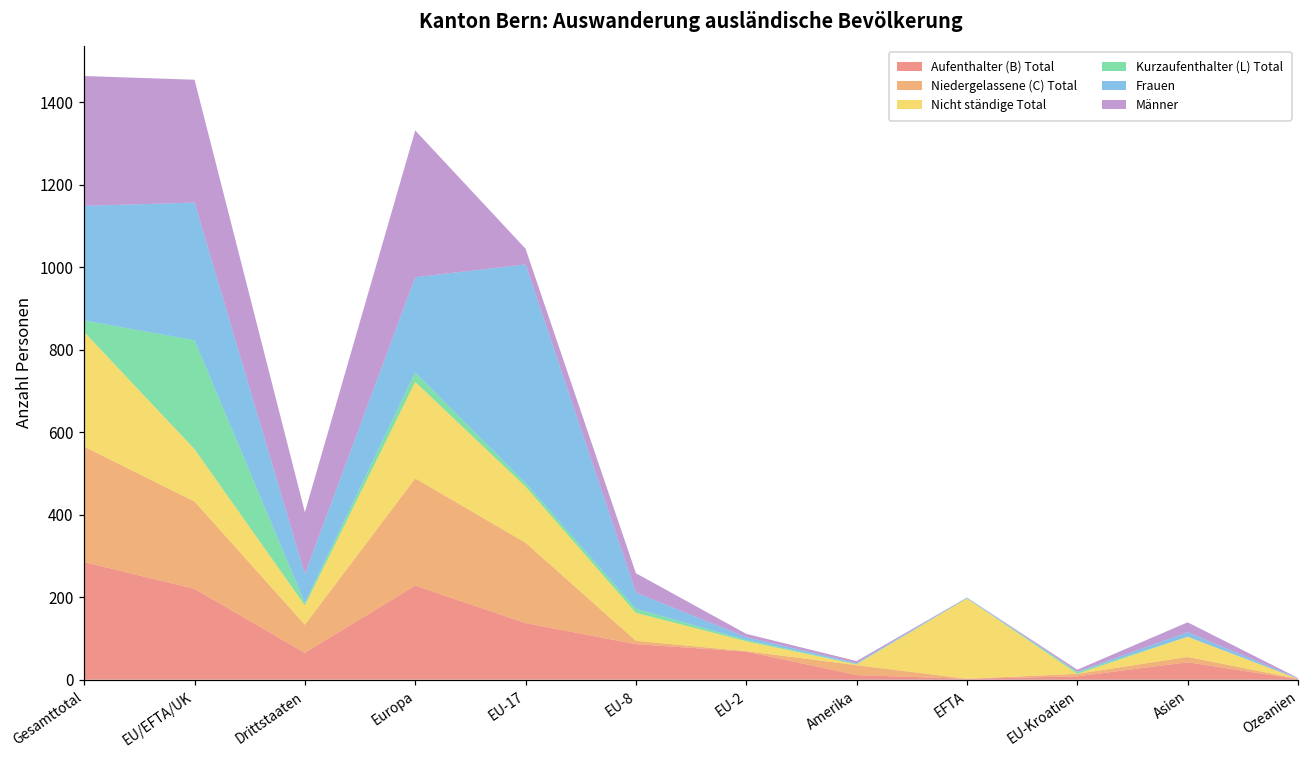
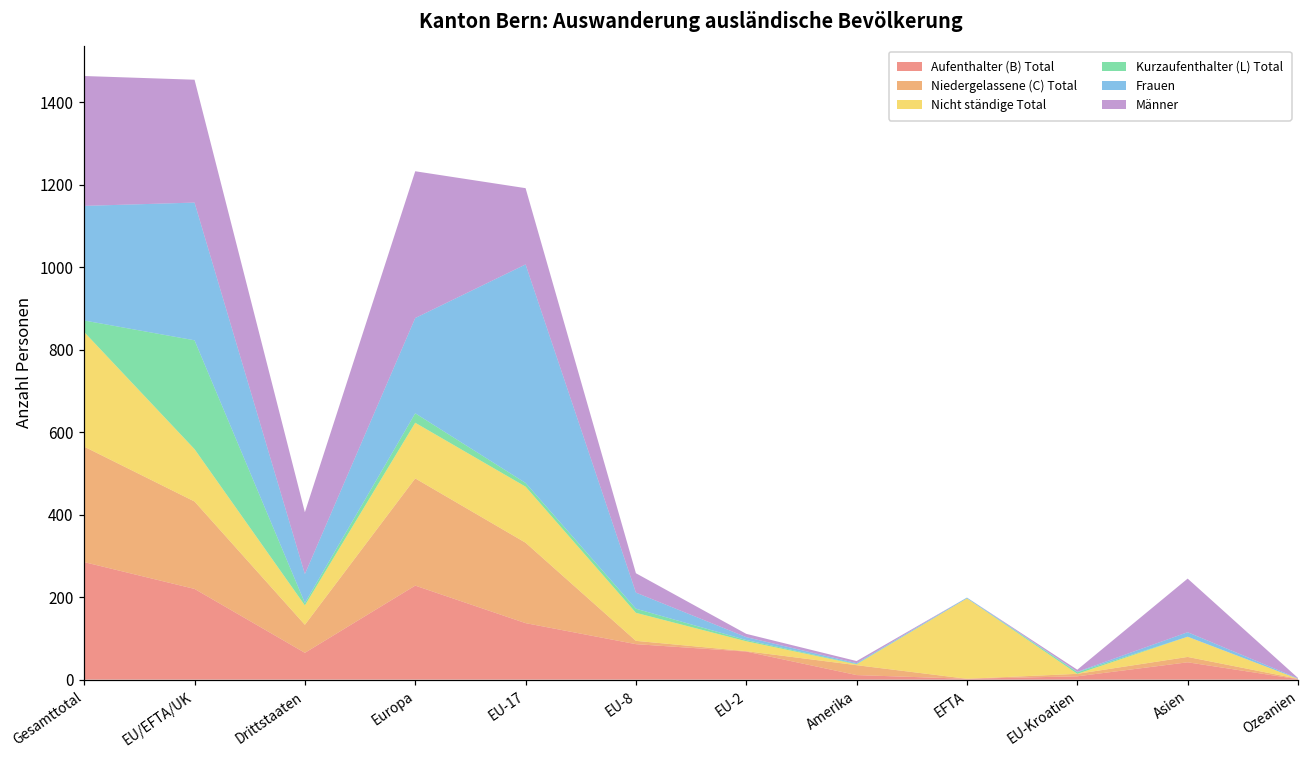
  {
    "Nicht ständige Total": {
      "Gesamttotal": 280,
      "EU/EFTA/UK": 130,
-     "Europa": 230,
+     "Europa": 140,
      "EU-17": 140,
      "EU-8": 70
    },
    "Kurzaufenthalter (L) Total": {
      "Gesamttotal": 30,
      "EU/EFTA/UK": 260,
      "Europa": 20,
      "EU-17": 10,
      "EU-8": 10
    },
    "Frauen": {
      "Gesamttotal": 280,
      "EU/EFTA/UK": 330,
      "Drittstaaten": 70,
      "Europa": 230,
      "EU-17": 530,
      "EU-8": 40,
      "EU-2": 10,
      "Asien": 10
    },
    "Männer": {
      "Gesamttotal": 320,
      "EU/EFTA/UK": 300,
      "Drittstaaten": 150,
      "Europa": 360,
-     "EU-17": 40,
+     "EU-17": 190,
      "EU-8": 50,
      "EU-2": 10,
-     "Asien": 20
+     "Asien": 130
    }
  }
